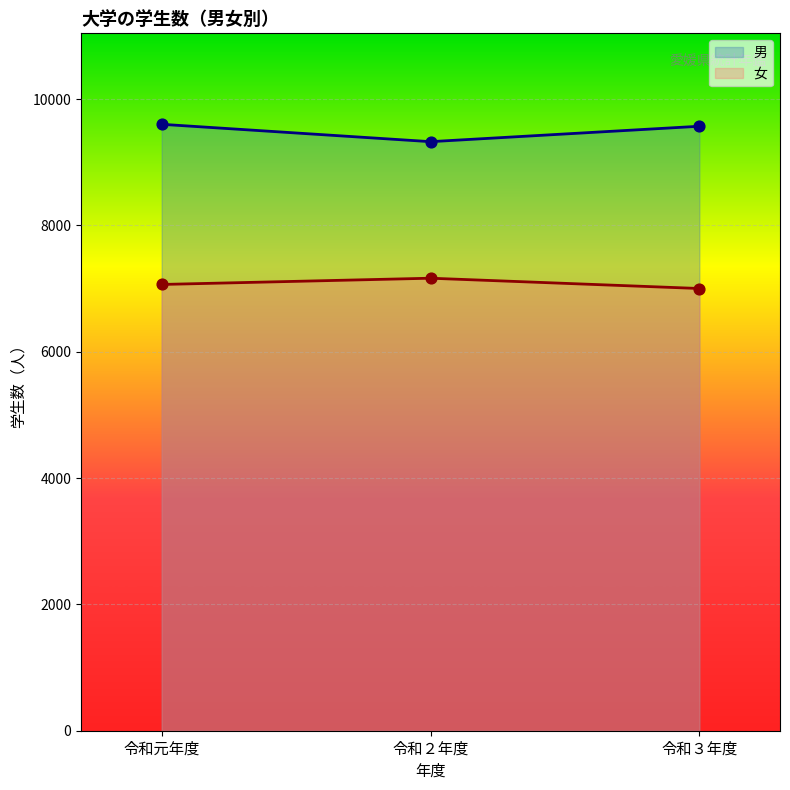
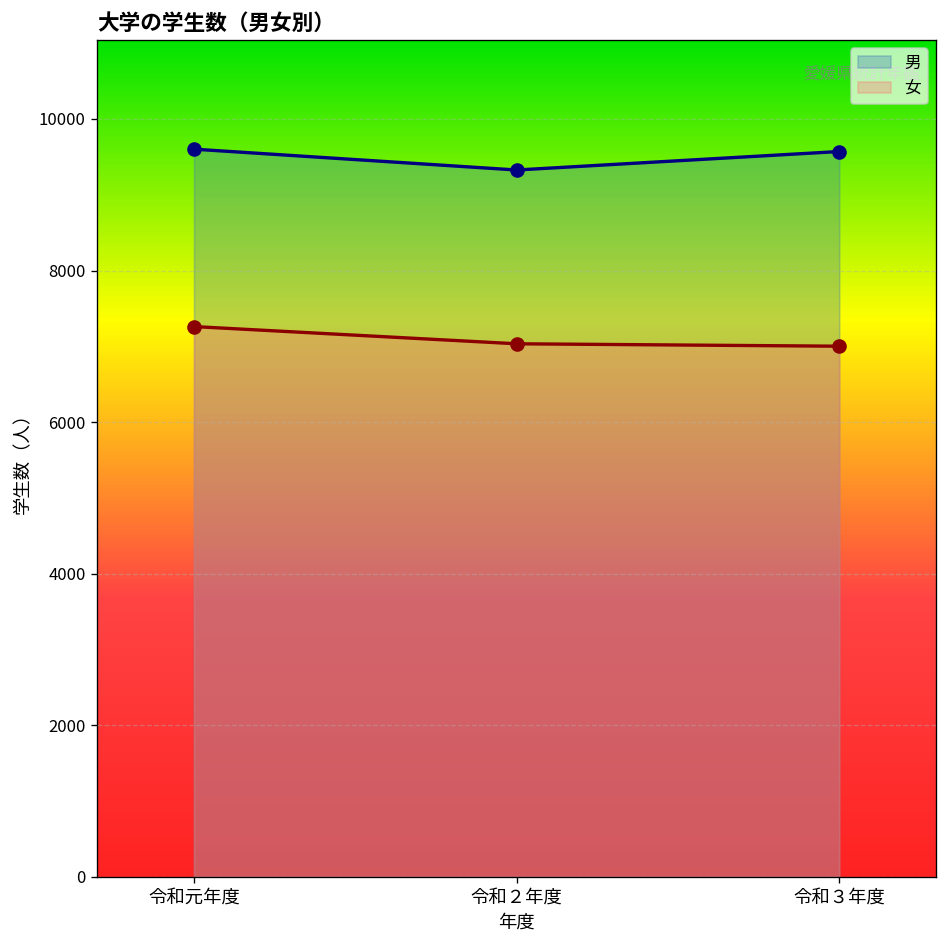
  {
    "男": {
      "令和元年度": 9600,
      "令和２年度": 9300,
      "令和３年度": 9600
    },
    "女": {
-     "令和元年度": 7100,
-     "令和２年度": 7200,
+     "令和元年度": 7300,
+     "令和２年度": 7000,
      "令和３年度": 7000
    }
  }
